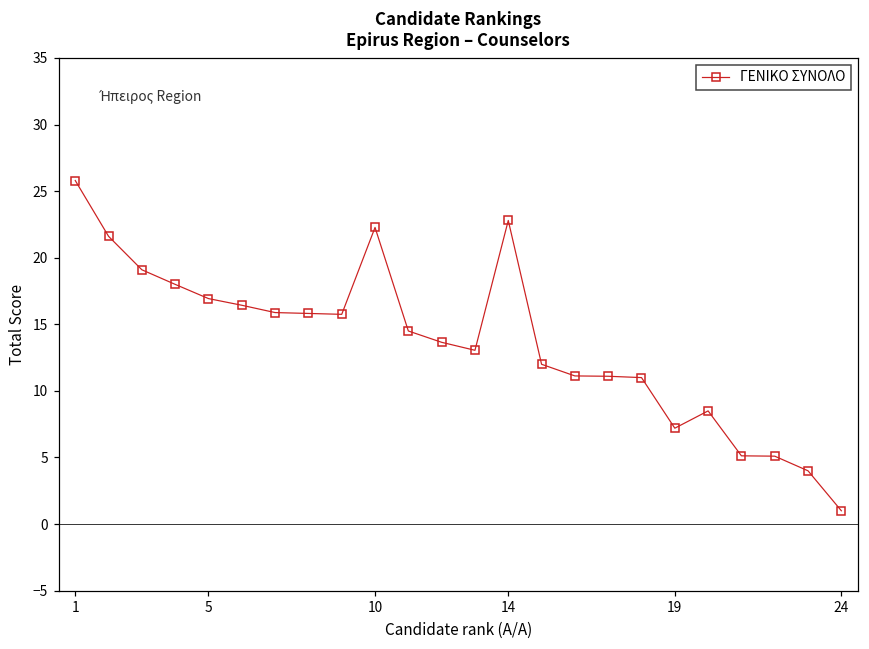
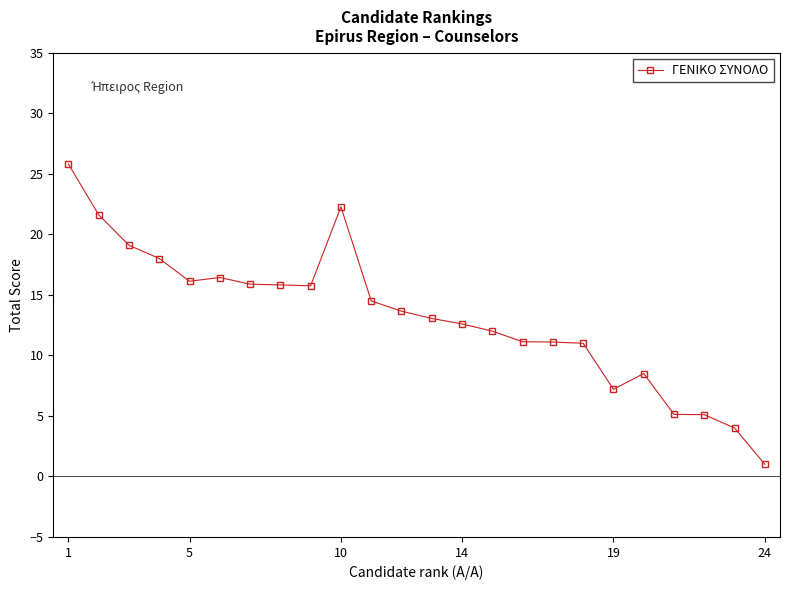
  {
    "1": 25.8,
-   "5": 16.9,
+   "5": 16.1,
    "10": 22.3,
-   "14": 22.8,
+   "14": 12.6,
    "19": 7.2,
    "24": 1.0
  }
